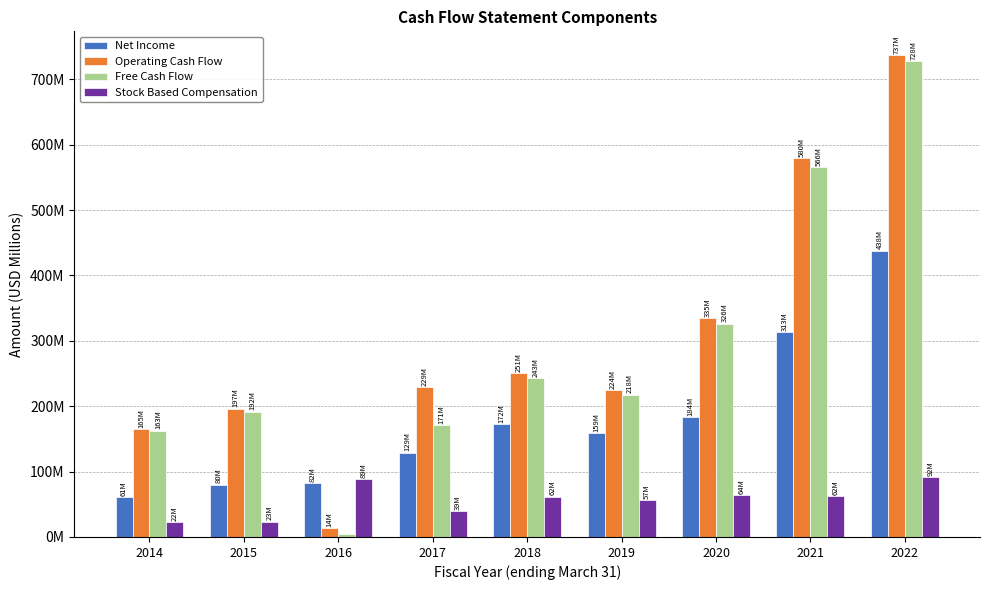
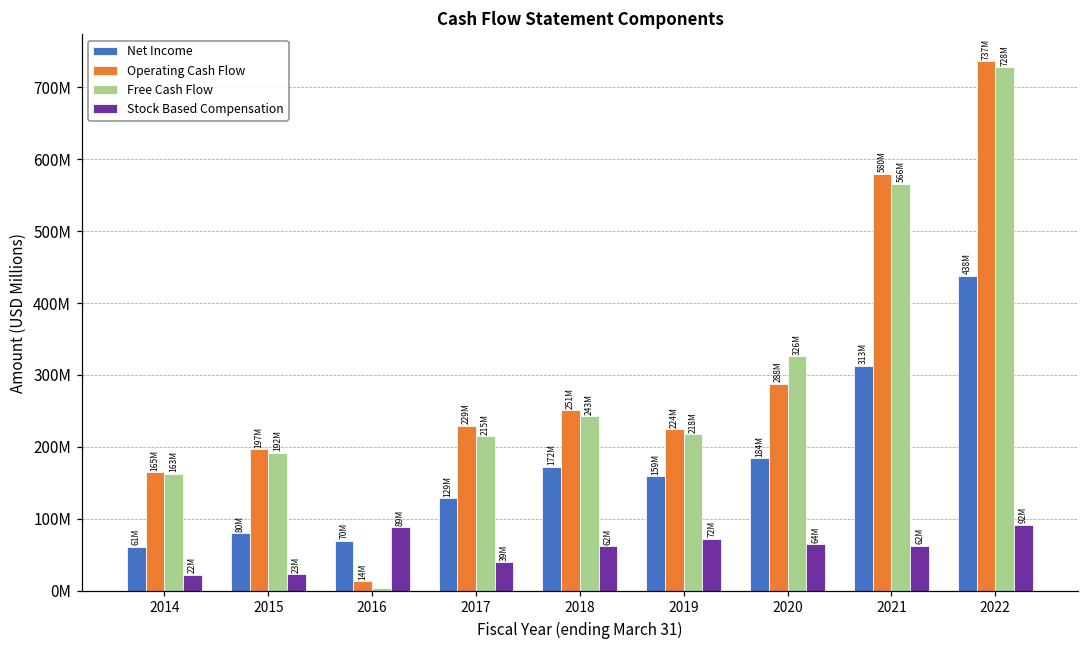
  {
    "Net Income": {
      "2014": "61M",
      "2015": "80M",
-     "2016": "82M",
+     "2016": "70M",
      "2017": "129M",
      "2018": "172M",
      "2019": "159M",
      "2020": "184M",
      "2021": "313M",
      "2022": "438M"
    },
    "Operating Cash Flow": {
      "2014": "165M",
      "2015": "197M",
      "2016": "14M",
      "2017": "229M",
      "2018": "251M",
      "2019": "224M",
-     "2020": "335M",
+     "2020": "288M",
      "2021": "580M",
      "2022": "737M"
    },
    "Free Cash Flow": {
      "2014": "163M",
      "2015": "192M",
-     "2017": "171M",
+     "2017": "215M",
      "2018": "243M",
      "2019": "218M",
      "2020": "326M",
      "2021": "566M",
      "2022": "728M"
    },
    "Stock Based Compensation": {
      "2014": "22M",
      "2015": "23M",
      "2016": "89M",
      "2017": "39M",
      "2018": "62M",
-     "2019": "57M",
+     "2019": "72M",
      "2020": "64M",
      "2021": "62M",
      "2022": "92M"
    }
  }
